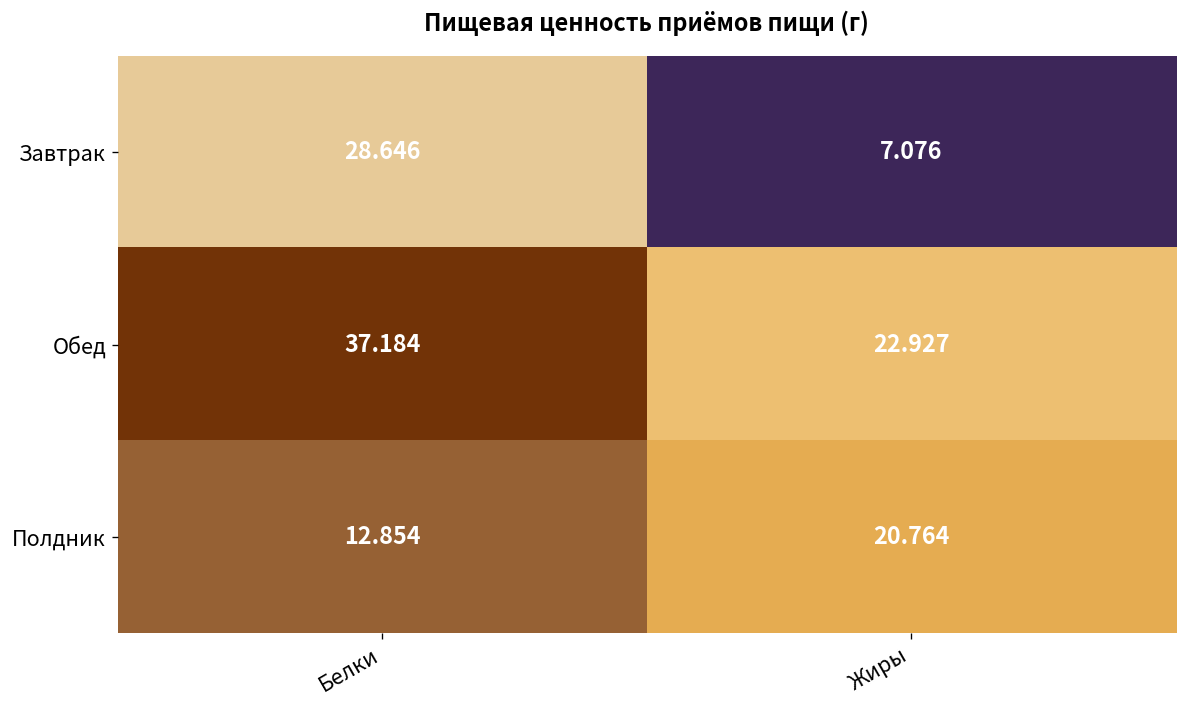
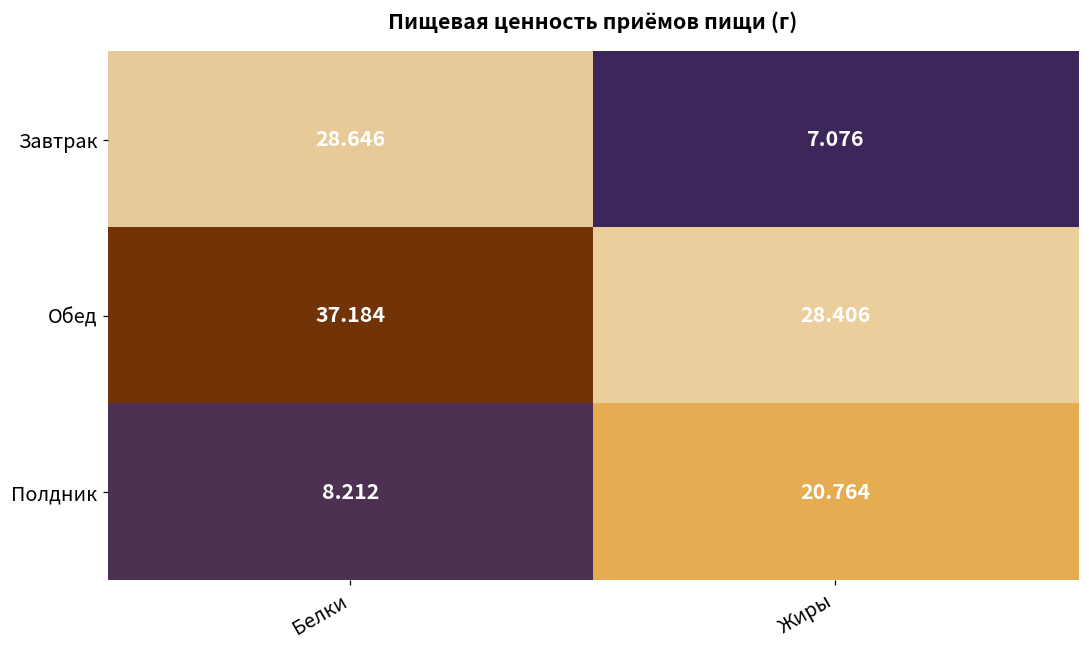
  {
    "Завтрак": {
      "Белки": 28.646,
      "Жиры": 7.076
    },
    "Обед": {
      "Белки": 37.184,
-     "Жиры": 22.927
+     "Жиры": 28.406
    },
    "Полдник": {
-     "Белки": 12.854,
+     "Белки": 8.212,
      "Жиры": 20.764
    }
  }
